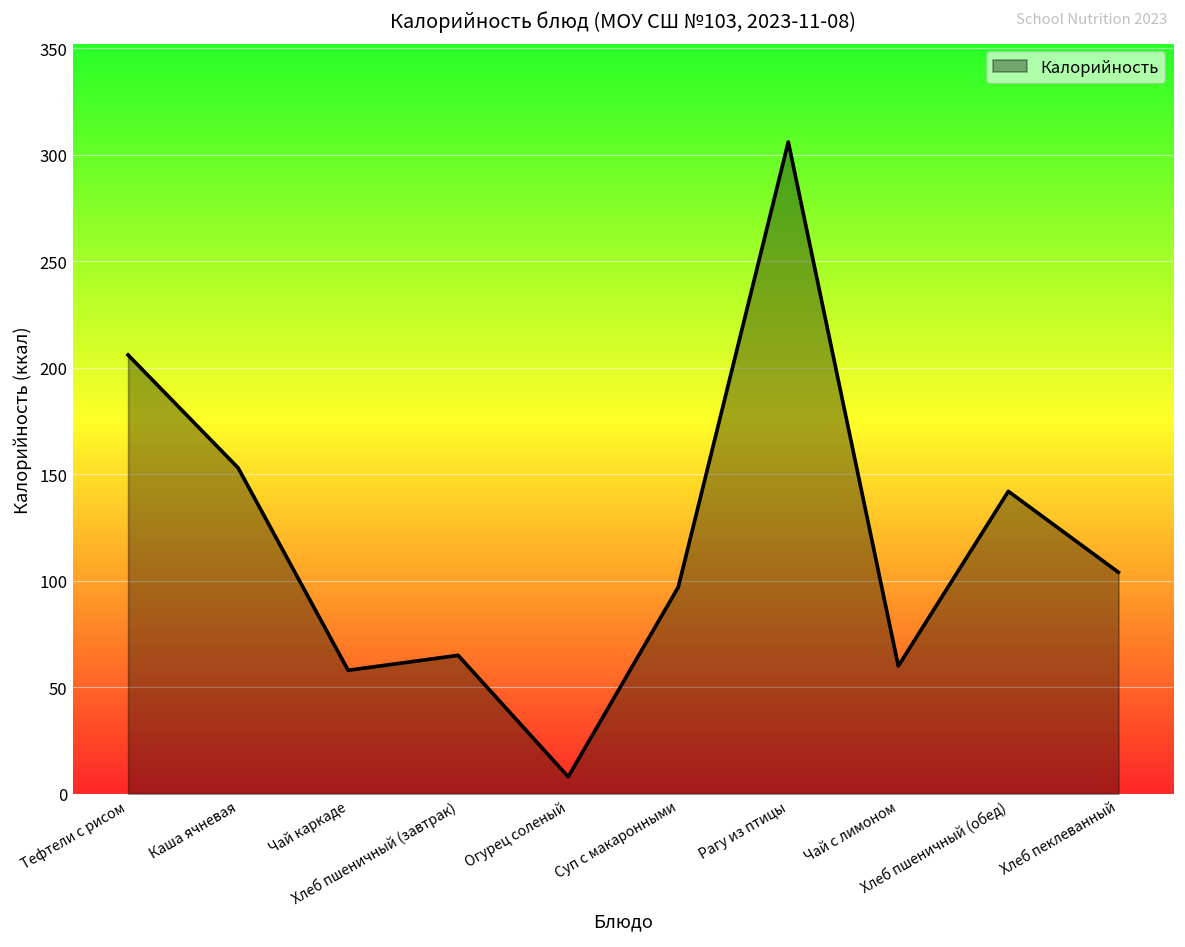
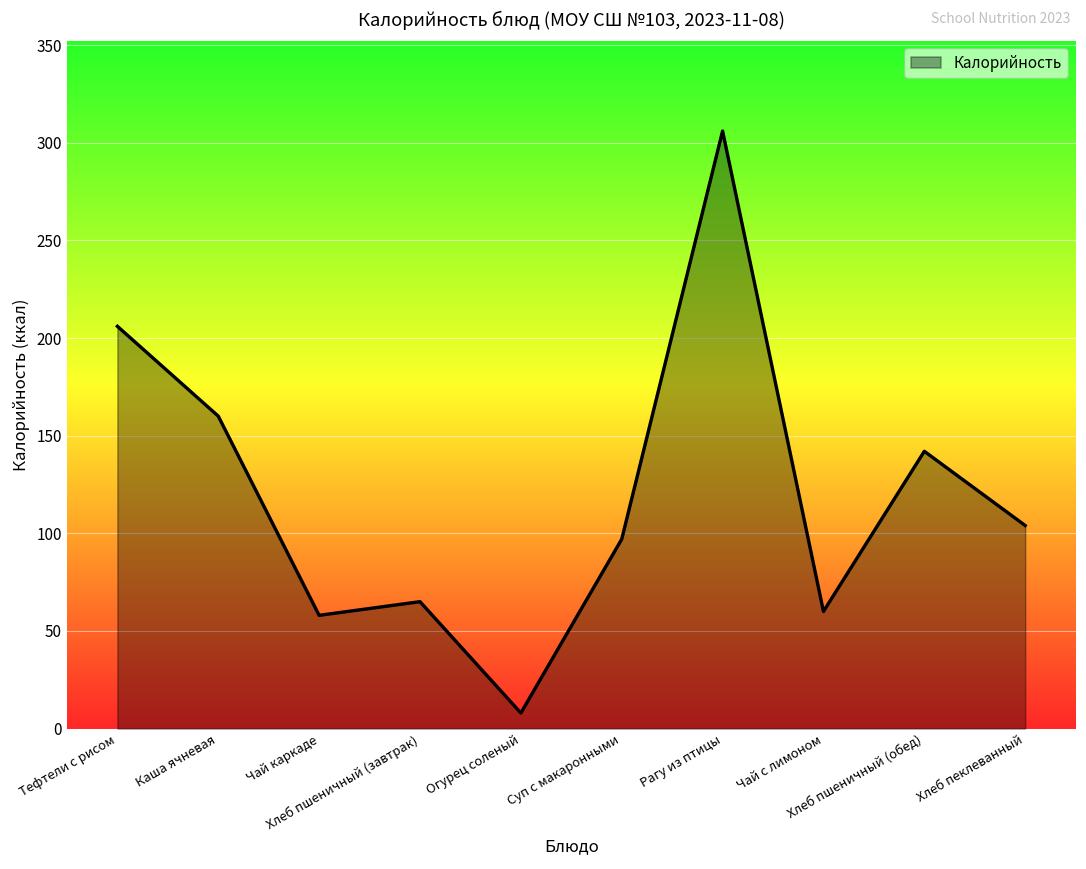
  {
    "Тефтели с рисом": 206,
-   "Каша ячневая": 153,
+   "Каша ячневая": 160,
    "Чай каркаде": 58,
    "Хлеб пшеничный (завтрак)": 65,
    "Огурец соленый": 8,
    "Суп с макаронными": 97,
    "Рагу из птицы": 306,
    "Чай с лимоном": 60,
    "Хлеб пшеничный (обед)": 142,
    "Хлеб пеклеванный": 104
  }
